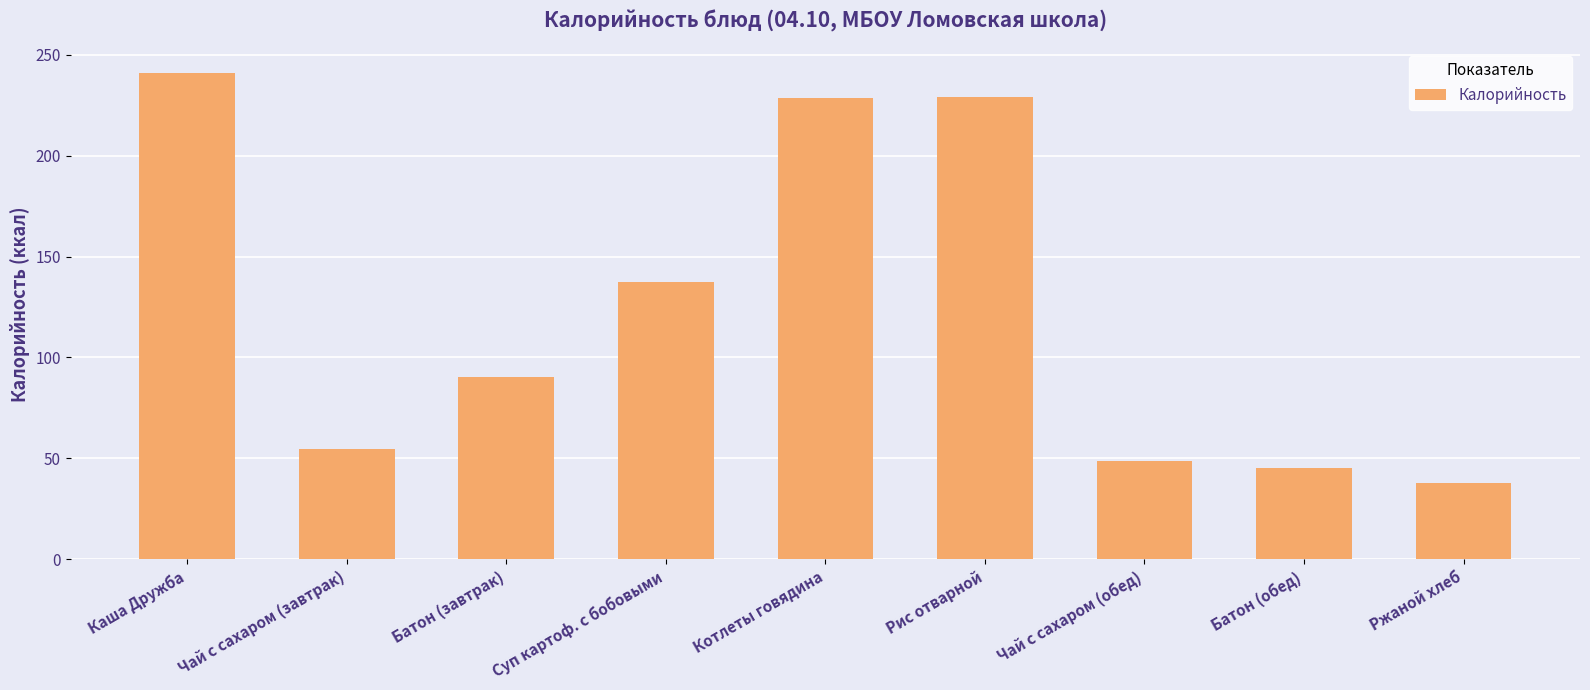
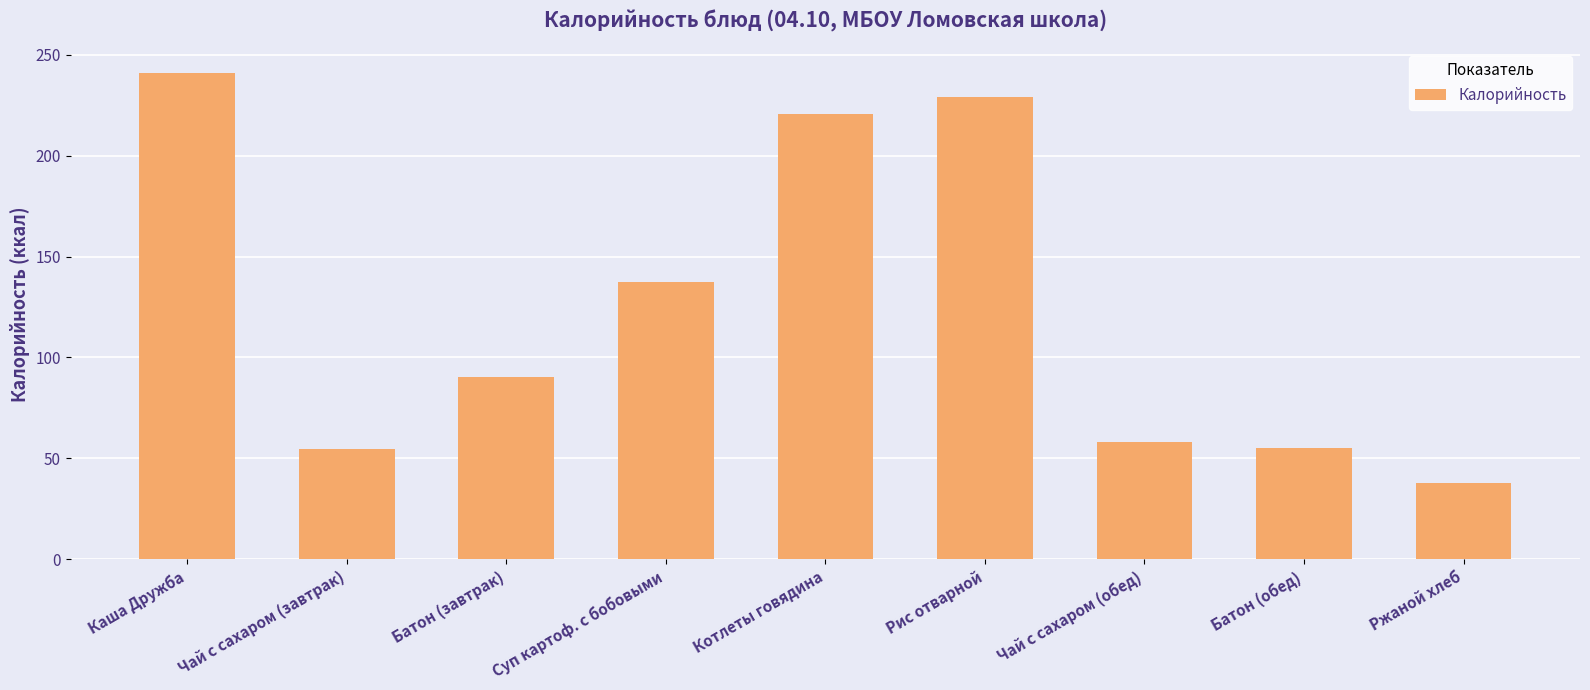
  {
    "Каша Дружба": 241,
    "Чай с сахаром (завтрак)": 55,
    "Батон (завтрак)": 90,
    "Суп картоф. с бобовыми": 137,
-   "Котлеты говядина": 228,
+   "Котлеты говядина": 220,
    "Рис отварной": 229,
-   "Чай с сахаром (обед)": 49,
-   "Батон (обед)": 45,
+   "Чай с сахаром (обед)": 58,
+   "Батон (обед)": 55,
    "Ржаной хлеб": 38
  }
